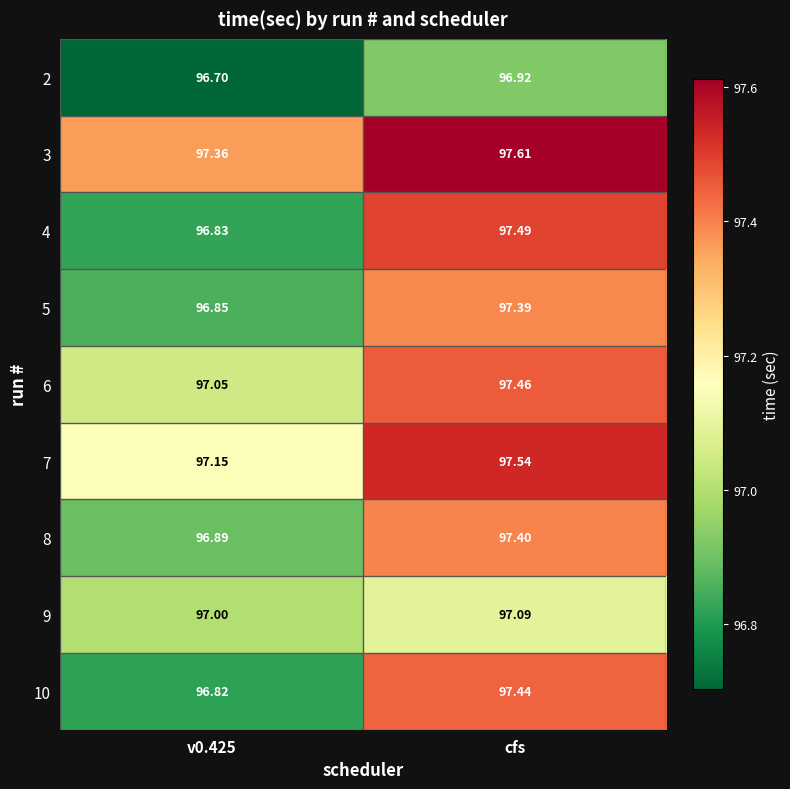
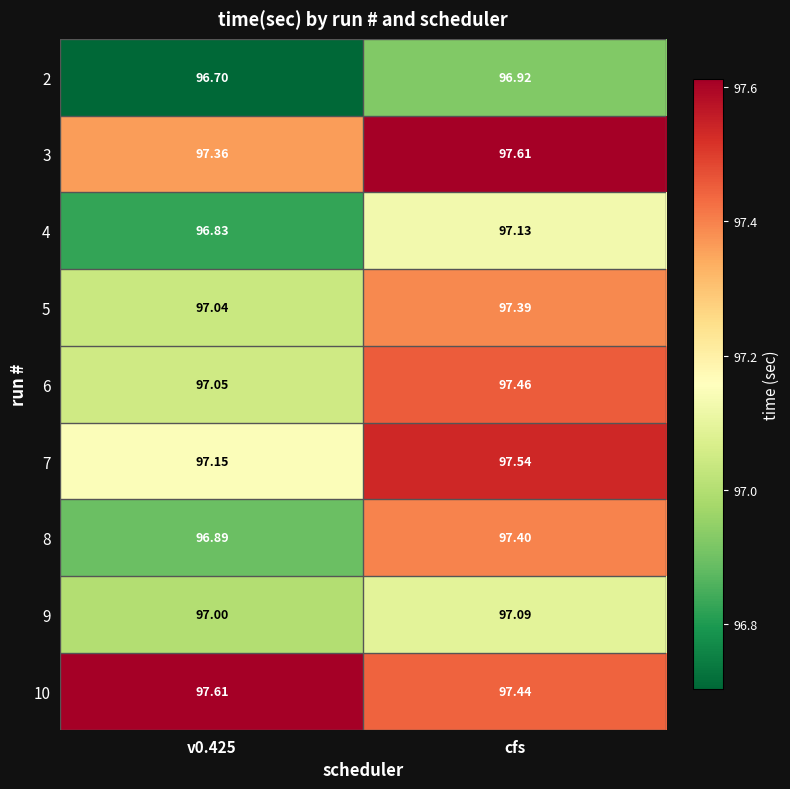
  {
    "2": {
      "v0.425": 96.70,
      "cfs": 96.92
    },
    "3": {
      "v0.425": 97.36,
      "cfs": 97.61
    },
    "4": {
      "v0.425": 96.83,
-     "cfs": 97.49
+     "cfs": 97.13
    },
    "5": {
-     "v0.425": 96.85,
+     "v0.425": 97.04,
      "cfs": 97.39
    },
    "6": {
      "v0.425": 97.05,
      "cfs": 97.46
    },
    "7": {
      "v0.425": 97.15,
      "cfs": 97.54
    },
    "8": {
      "v0.425": 96.89,
      "cfs": 97.40
    },
    "9": {
      "v0.425": 97.00,
      "cfs": 97.09
    },
    "10": {
-     "v0.425": 96.82,
+     "v0.425": 97.61,
      "cfs": 97.44
    }
  }
